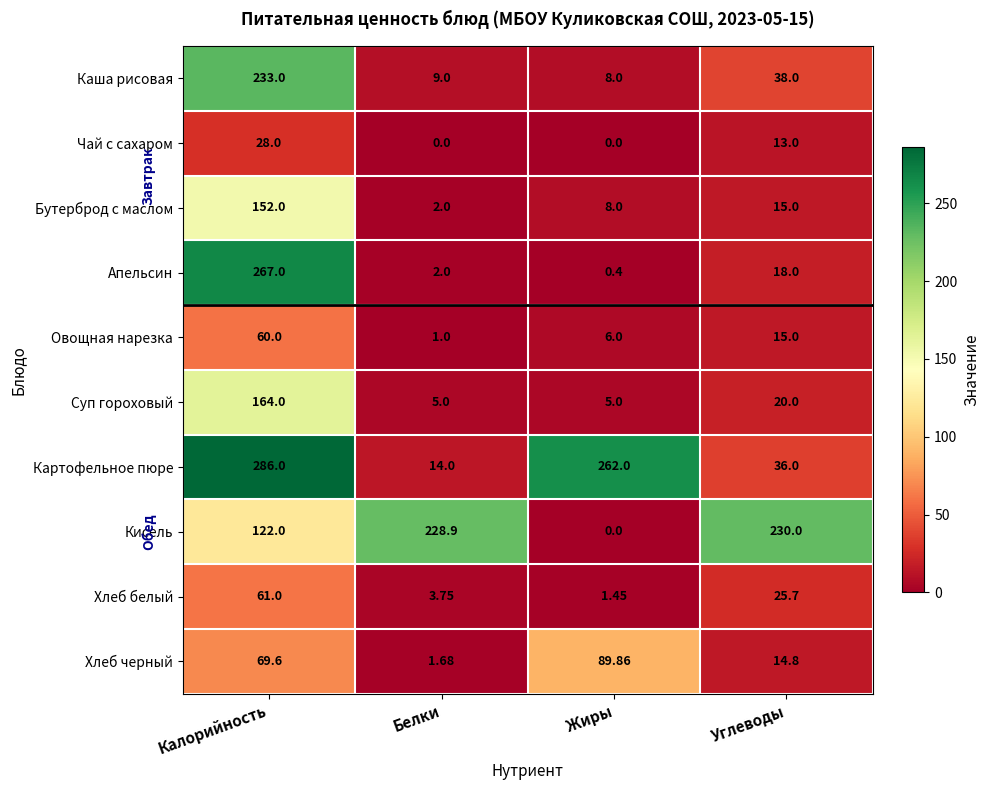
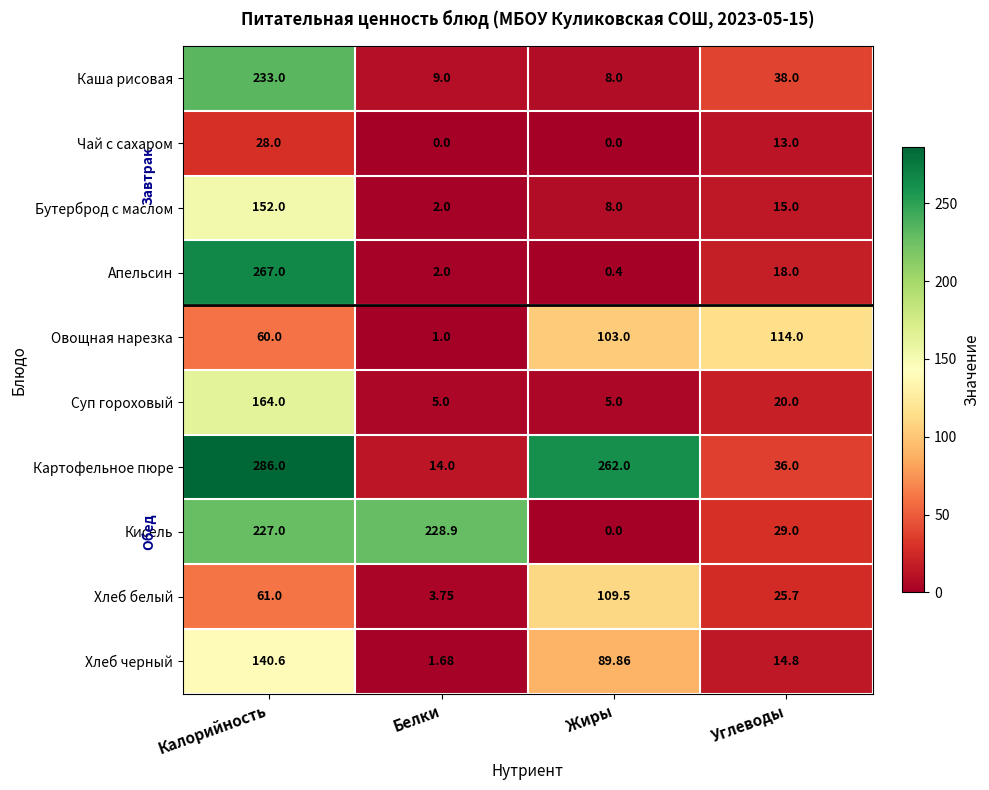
  {
    "Каша рисовая": {
      "Калорийность": 233.0,
      "Белки": 9.0,
      "Жиры": 8.0,
      "Углеводы": 38.0
    },
    "Чай с сахаром": {
      "Калорийность": 28.0,
      "Белки": 0.0,
      "Жиры": 0.0,
      "Углеводы": 13.0
    },
    "Бутерброд с маслом": {
      "Калорийность": 152.0,
      "Белки": 2.0,
      "Жиры": 8.0,
      "Углеводы": 15.0
    },
    "Апельсин": {
      "Калорийность": 267.0,
      "Белки": 2.0,
      "Жиры": 0.4,
      "Углеводы": 18.0
    },
    "Овощная нарезка": {
      "Калорийность": 60.0,
      "Белки": 1.0,
-     "Жиры": 6.0,
-     "Углеводы": 15.0
+     "Жиры": 103.0,
+     "Углеводы": 114.0
    },
    "Суп гороховый": {
      "Калорийность": 164.0,
      "Белки": 5.0,
      "Жиры": 5.0,
      "Углеводы": 20.0
    },
    "Картофельное пюре": {
      "Калорийность": 286.0,
      "Белки": 14.0,
      "Жиры": 262.0,
      "Углеводы": 36.0
    },
    "Кисель": {
-     "Калорийность": 122.0,
+     "Калорийность": 227.0,
      "Белки": 228.9,
      "Жиры": 0.0,
-     "Углеводы": 230.0
+     "Углеводы": 29.0
    },
    "Хлеб белый": {
      "Калорийность": 61.0,
      "Белки": 3.75,
-     "Жиры": 1.45,
+     "Жиры": 109.5,
      "Углеводы": 25.7
    },
    "Хлеб черный": {
-     "Калорийность": 69.6,
+     "Калорийность": 140.6,
      "Белки": 1.68,
      "Жиры": 89.86,
      "Углеводы": 14.8
    }
  }
